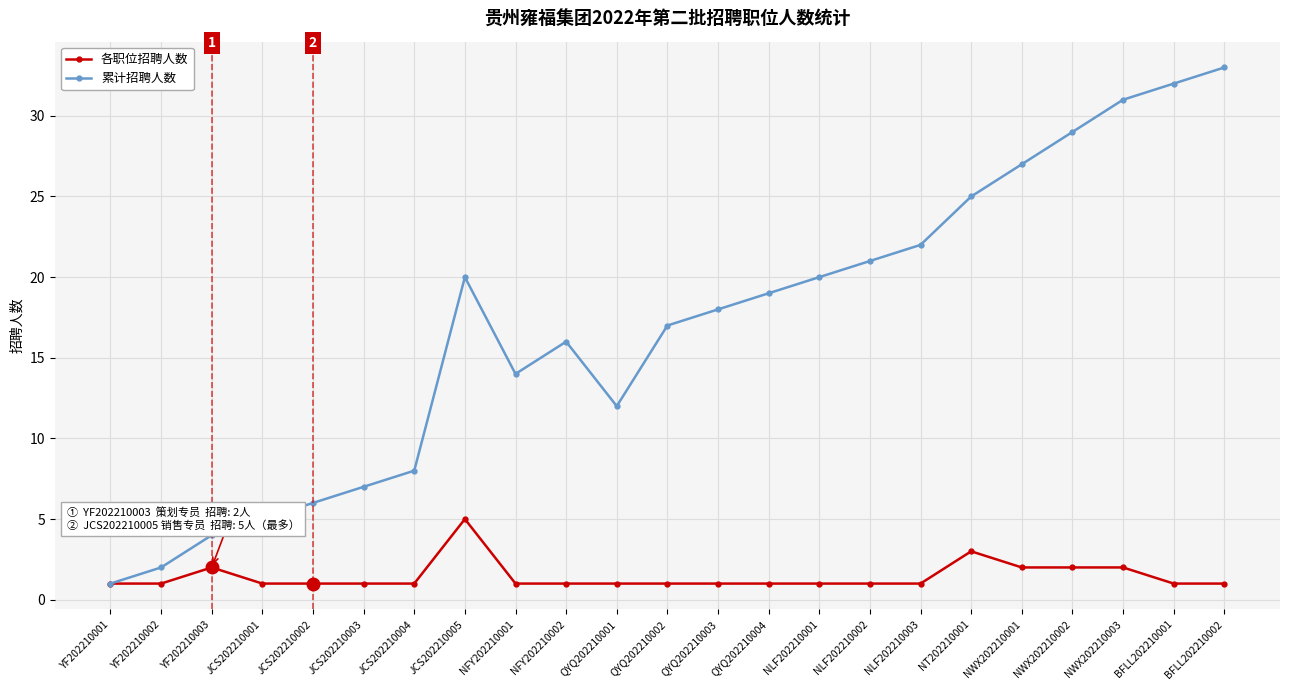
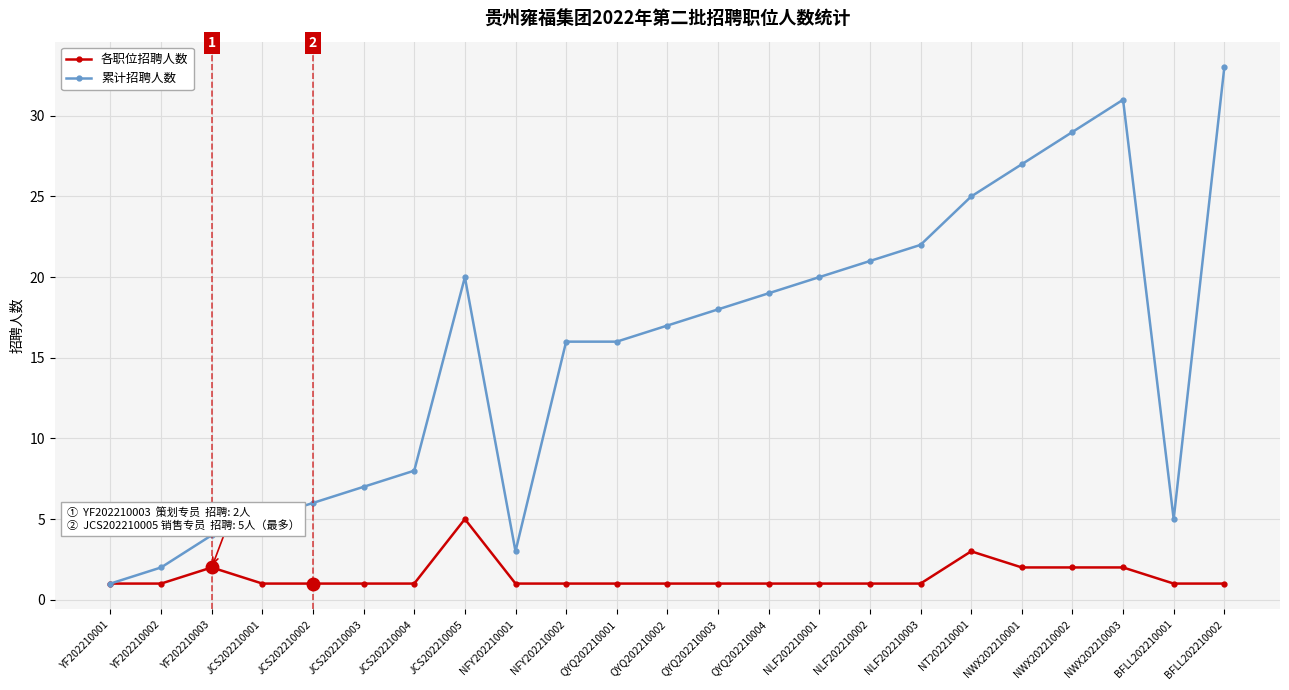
  {
    "累计招聘人数": {
      "YF202210002": 2,
      "JCS202210002": 6,
      "JCS202210003": 7,
      "JCS202210004": 8,
      "JCS202210005": 20,
-     "NFY202210001": 14,
+     "NFY202210001": 3,
      "NFY202210002": 16,
-     "QYQ202210001": 12,
+     "QYQ202210001": 16,
      "QYQ202210002": 17,
      "QYQ202210003": 18,
      "QYQ202210004": 19,
      "NLF202210001": 20,
      "NLF202210002": 21,
      "NLF202210003": 22,
      "NT202210001": 25,
      "NWX202210001": 27,
      "NWX202210002": 29,
      "NWX202210003": 31,
-     "BFLL202210001": 32,
+     "BFLL202210001": 5,
      "BFLL202210002": 33
    }
  }
